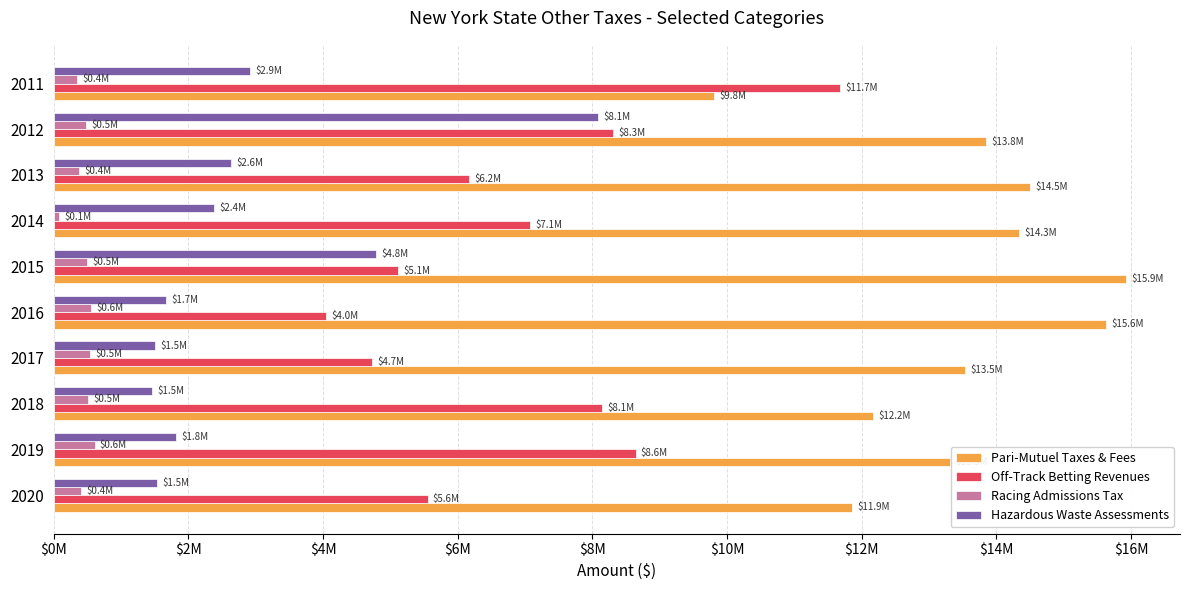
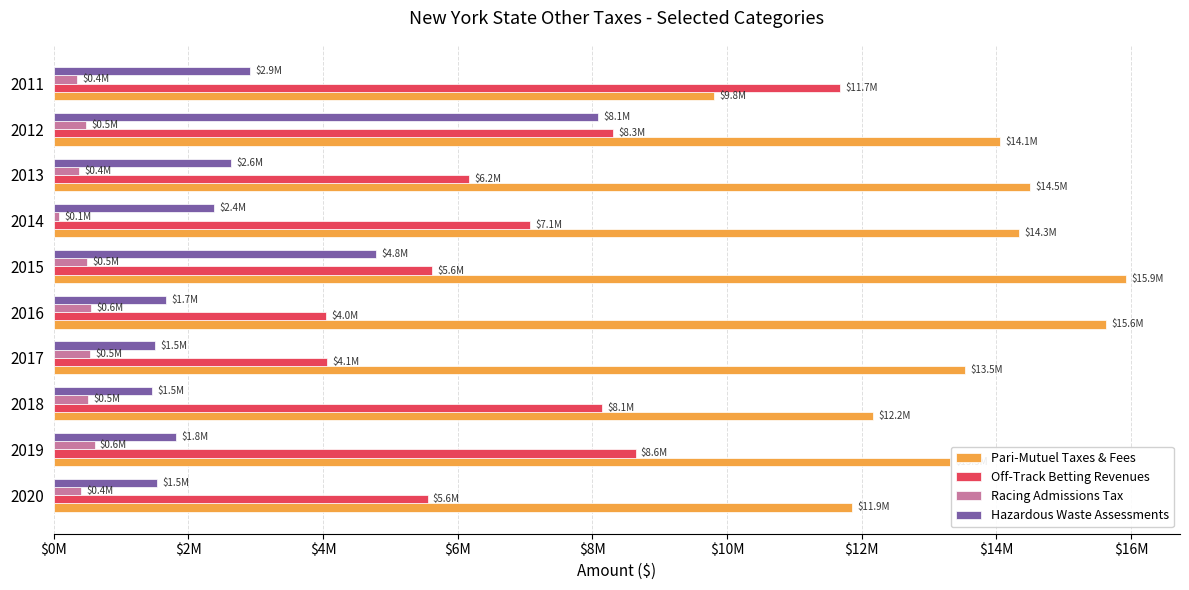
  {
    "Pari-Mutuel Taxes & Fees": {
      "2011": "$9.8M",
-     "2012": "$13.8M",
+     "2012": "$14.1M",
      "2013": "$14.5M",
      "2014": "$14.3M",
      "2015": "$15.9M",
      "2016": "$15.6M",
      "2017": "$13.5M",
      "2018": "$12.2M",
      "2020": "$11.9M"
    },
    "Off-Track Betting Revenues": {
      "2011": "$11.7M",
      "2012": "$8.3M",
      "2013": "$6.2M",
      "2014": "$7.1M",
-     "2015": "$5.1M",
+     "2015": "$5.6M",
      "2016": "$4.0M",
-     "2017": "$4.7M",
+     "2017": "$4.1M",
      "2018": "$8.1M",
      "2019": "$8.6M",
      "2020": "$5.6M"
    },
    "Racing Admissions Tax": {
      "2011": "$0.4M",
      "2012": "$0.5M",
      "2013": "$0.4M",
      "2014": "$0.1M",
      "2015": "$0.5M",
      "2016": "$0.6M",
      "2017": "$0.5M",
      "2018": "$0.5M",
      "2019": "$0.6M",
      "2020": "$0.4M"
    },
    "Hazardous Waste Assessments": {
      "2011": "$2.9M",
      "2012": "$8.1M",
      "2013": "$2.6M",
      "2014": "$2.4M",
      "2015": "$4.8M",
      "2016": "$1.7M",
      "2017": "$1.5M",
      "2018": "$1.5M",
      "2019": "$1.8M",
      "2020": "$1.5M"
    }
  }
